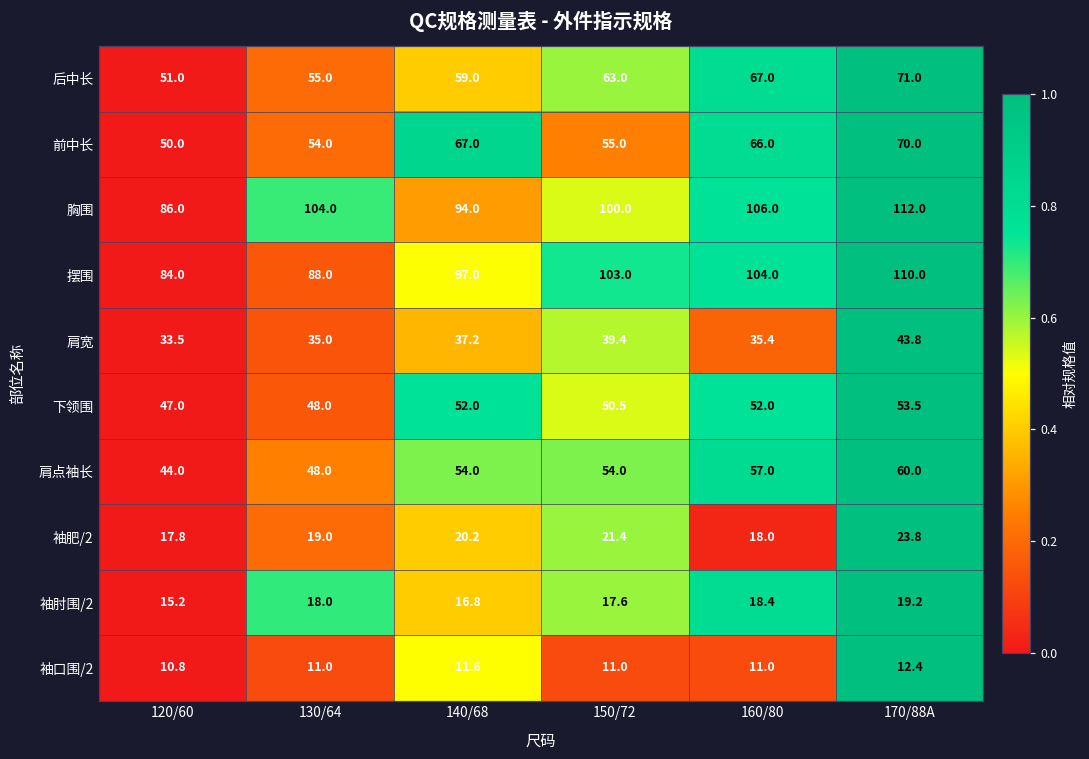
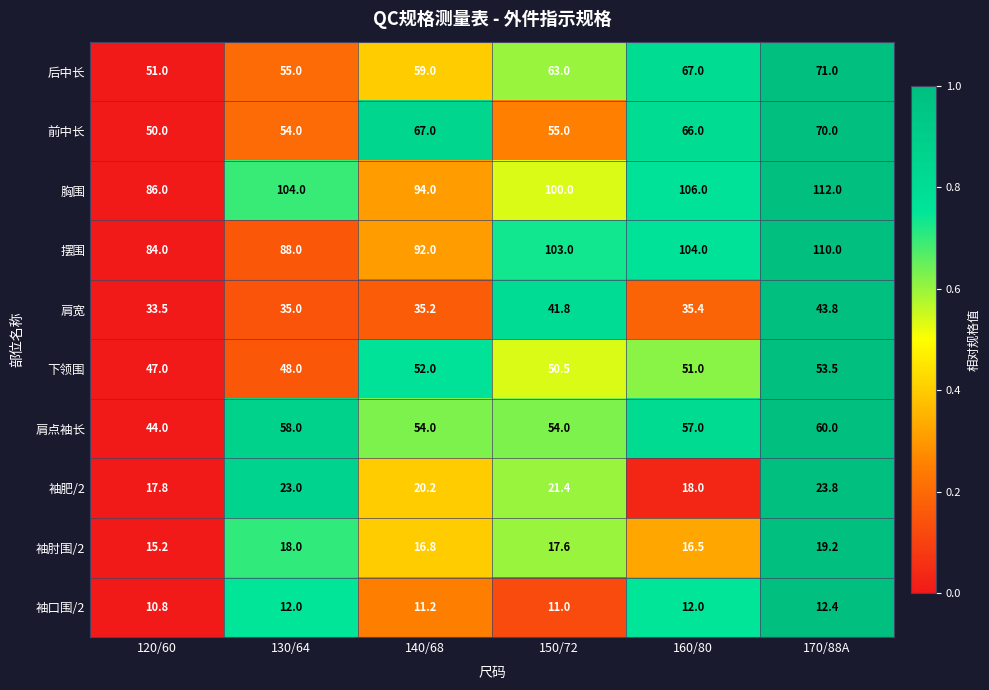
  {
    "后中长": {
      "120/60": 51.0,
      "130/64": 55.0,
      "140/68": 59.0,
      "150/72": 63.0,
      "160/80": 67.0,
      "170/88A": 71.0
    },
    "前中长": {
      "120/60": 50.0,
      "130/64": 54.0,
      "140/68": 67.0,
      "150/72": 55.0,
      "160/80": 66.0,
      "170/88A": 70.0
    },
    "胸围": {
      "120/60": 86.0,
      "130/64": 104.0,
      "140/68": 94.0,
      "150/72": 100.0,
      "160/80": 106.0,
      "170/88A": 112.0
    },
    "摆围": {
      "120/60": 84.0,
      "130/64": 88.0,
-     "140/68": 97.0,
+     "140/68": 92.0,
      "150/72": 103.0,
      "160/80": 104.0,
      "170/88A": 110.0
    },
    "肩宽": {
      "120/60": 33.5,
      "130/64": 35.0,
-     "140/68": 37.2,
-     "150/72": 39.4,
+     "140/68": 35.2,
+     "150/72": 41.8,
      "160/80": 35.4,
      "170/88A": 43.8
    },
    "下领围": {
      "120/60": 47.0,
      "130/64": 48.0,
      "140/68": 52.0,
      "150/72": 50.5,
-     "160/80": 52.0,
+     "160/80": 51.0,
      "170/88A": 53.5
    },
    "肩点袖长": {
      "120/60": 44.0,
-     "130/64": 48.0,
+     "130/64": 58.0,
      "140/68": 54.0,
      "150/72": 54.0,
      "160/80": 57.0,
      "170/88A": 60.0
    },
    "袖肥/2": {
      "120/60": 17.8,
-     "130/64": 19.0,
+     "130/64": 23.0,
      "140/68": 20.2,
      "150/72": 21.4,
      "160/80": 18.0,
      "170/88A": 23.8
    },
    "袖肘围/2": {
      "120/60": 15.2,
      "130/64": 18.0,
      "140/68": 16.8,
      "150/72": 17.6,
-     "160/80": 18.4,
+     "160/80": 16.5,
      "170/88A": 19.2
    },
    "袖口围/2": {
      "120/60": 10.8,
-     "130/64": 11.0,
-     "140/68": 11.6,
+     "130/64": 12.0,
+     "140/68": 11.2,
      "150/72": 11.0,
-     "160/80": 11.0,
+     "160/80": 12.0,
      "170/88A": 12.4
    }
  }
